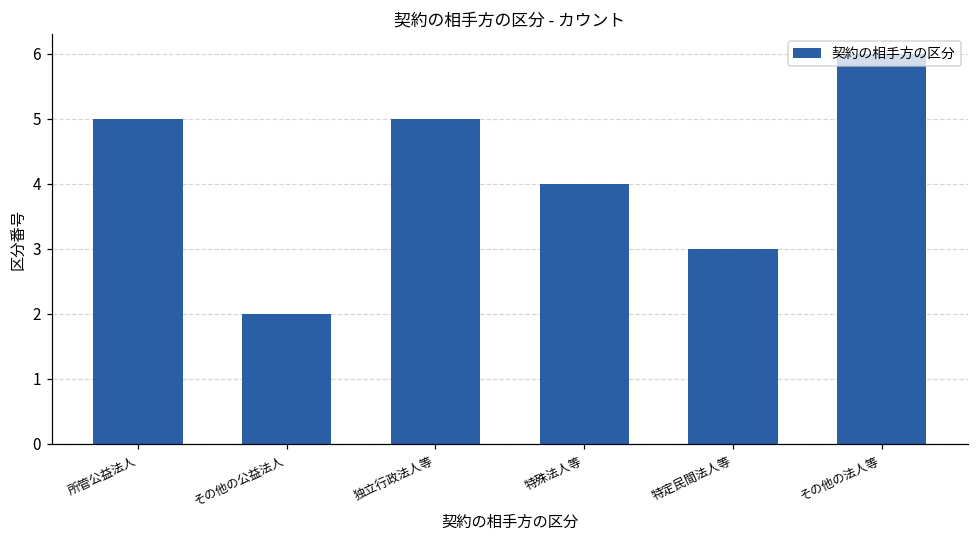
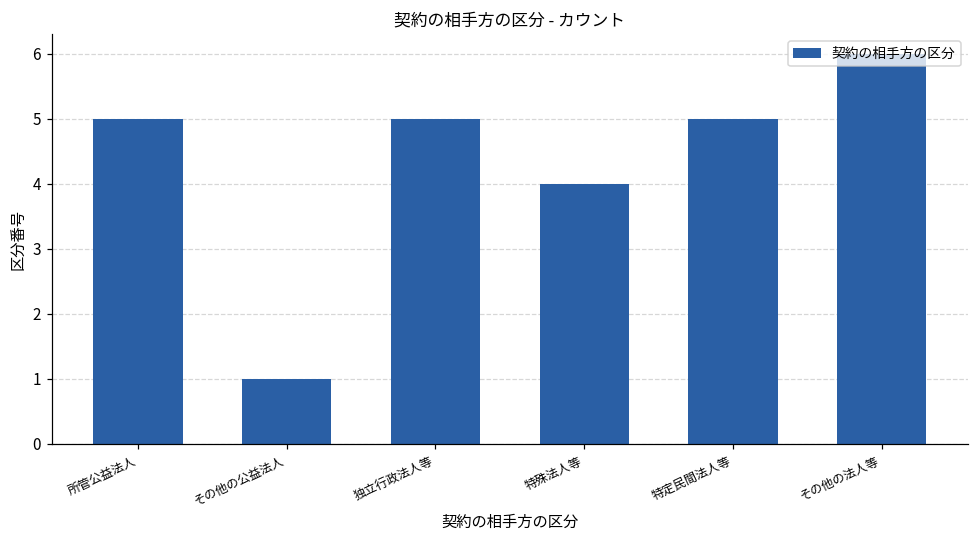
  {
    "所管公益法人": 5,
-   "その他の公益法人": 2,
+   "その他の公益法人": 1,
    "独立行政法人等": 5,
    "特殊法人等": 4,
-   "特定民間法人等": 3
+   "特定民間法人等": 5
  }
